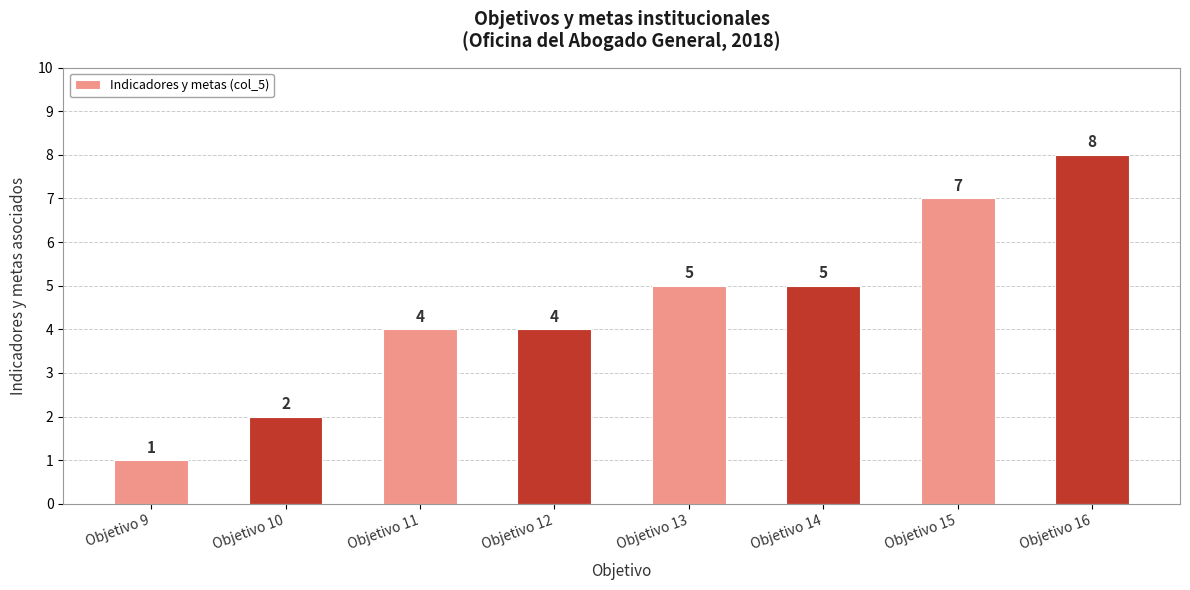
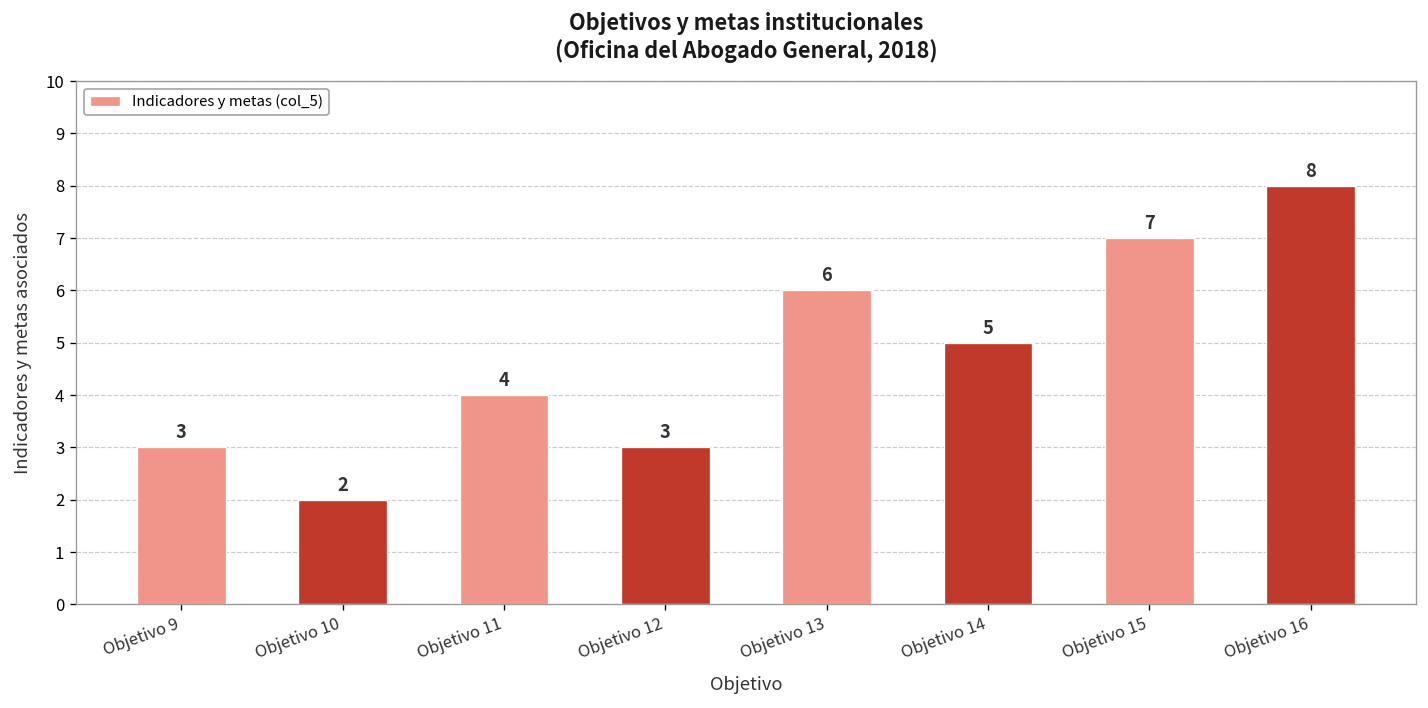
  {
-   "Objetivo 9": 1,
+   "Objetivo 9": 3,
    "Objetivo 10": 2,
    "Objetivo 11": 4,
-   "Objetivo 12": 4,
-   "Objetivo 13": 5,
+   "Objetivo 12": 3,
+   "Objetivo 13": 6,
    "Objetivo 14": 5,
    "Objetivo 15": 7,
    "Objetivo 16": 8
  }
